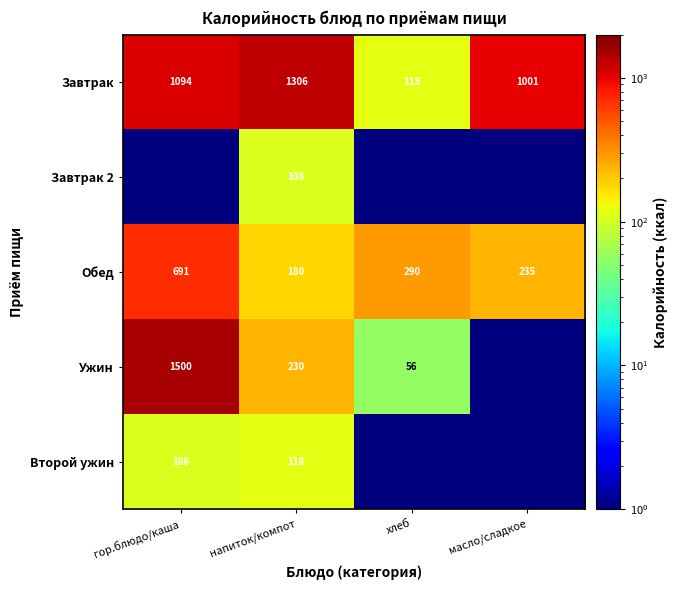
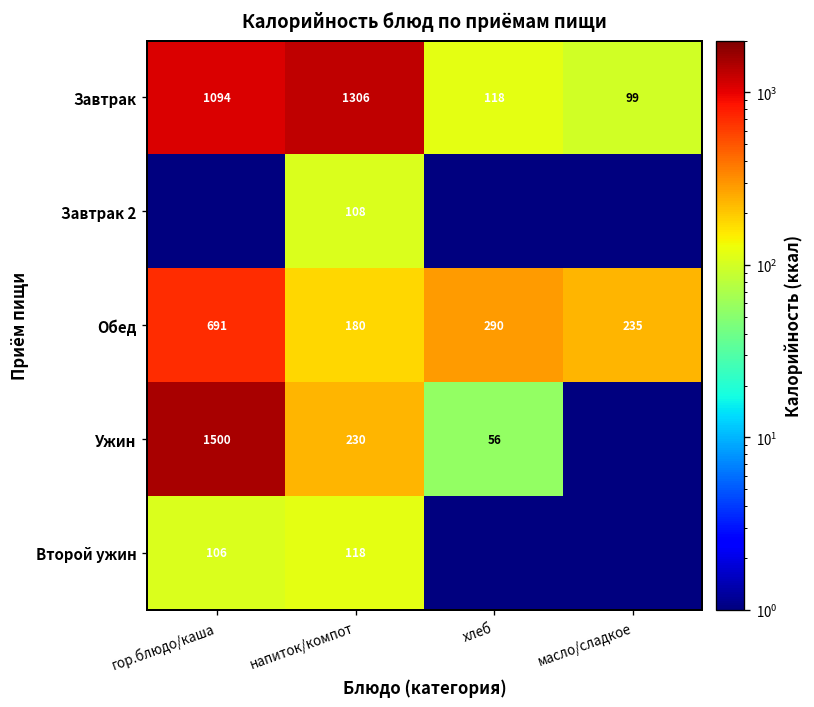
  {
    "Завтрак": {
      "гор.блюдо/каша": 1094,
      "напиток/компот": 1306,
      "хлеб": 118,
-     "масло/сладкое": 1001
+     "масло/сладкое": 99
    },
    "Завтрак 2": {
      "напиток/компот": 108
    },
    "Обед": {
      "гор.блюдо/каша": 691,
      "напиток/компот": 180,
      "хлеб": 290,
      "масло/сладкое": 235
    },
    "Ужин": {
      "гор.блюдо/каша": 1500,
      "напиток/компот": 230,
      "хлеб": 56
    },
    "Второй ужин": {
      "гор.блюдо/каша": 106,
      "напиток/компот": 118
    }
  }
